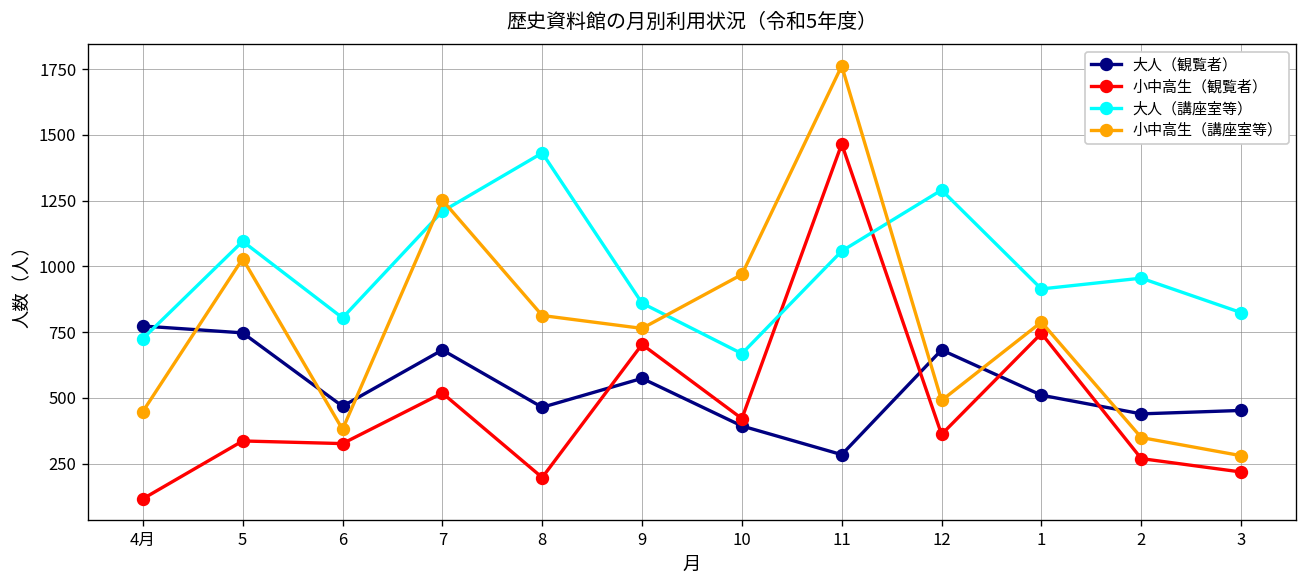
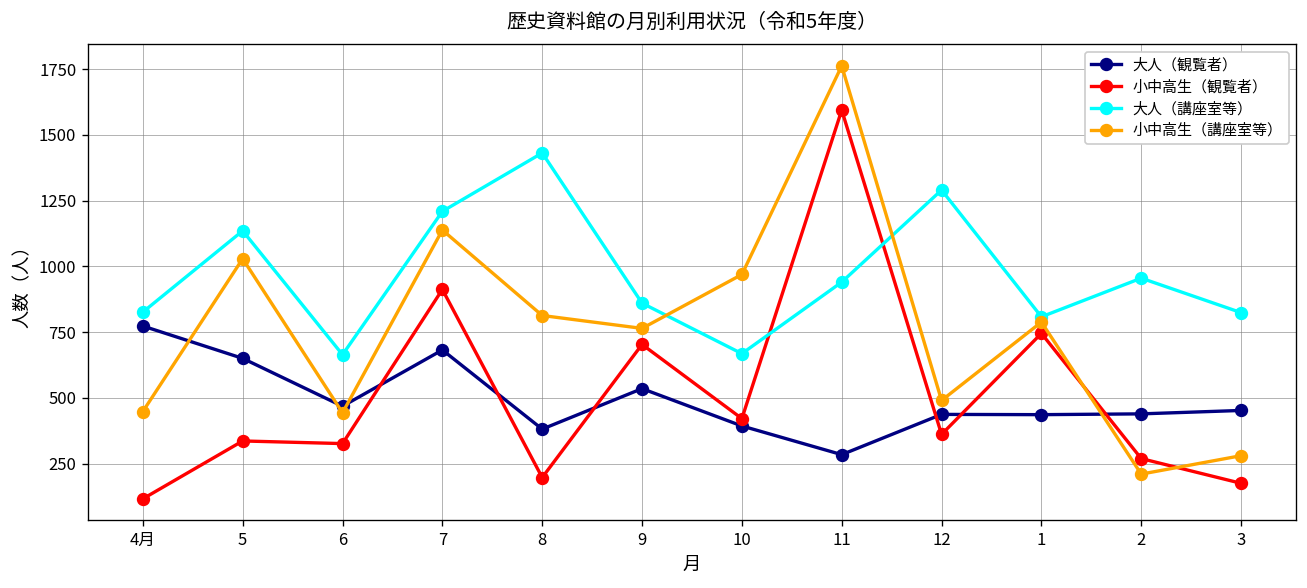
  {
    "大人（観覧者）": {
      "4月": 770,
-     "5": 750,
+     "5": 650,
      "6": 470,
      "7": 680,
-     "8": 460,
-     "9": 570,
+     "8": 380,
+     "9": 540,
      "10": 390,
      "11": 280,
-     "12": 680,
-     "1": 510,
+     "12": 440,
+     "1": 440,
      "2": 440,
      "3": 450
    },
    "小中高生（観覧者）": {
      "4月": 120,
      "5": 340,
      "6": 330,
-     "7": 520,
+     "7": 910,
      "8": 200,
      "9": 700,
      "10": 420,
-     "11": 1470,
+     "11": 1590,
      "12": 360,
      "1": 750,
      "2": 270,
-     "3": 220
+     "3": 180
    },
    "大人（講座室等）": {
-     "4月": 730,
-     "5": 1100,
-     "6": 800,
+     "4月": 830,
+     "5": 1140,
+     "6": 660,
      "7": 1210,
      "8": 1430,
      "9": 860,
      "10": 670,
-     "11": 1060,
+     "11": 940,
      "12": 1290,
-     "1": 910,
+     "1": 810,
      "2": 960,
      "3": 820
    },
    "小中高生（講座室等）": {
      "4月": 450,
      "5": 1030,
-     "6": 380,
-     "7": 1250,
+     "6": 440,
+     "7": 1140,
      "8": 810,
      "9": 760,
      "10": 970,
      "11": 1760,
      "12": 490,
      "1": 790,
-     "2": 350,
+     "2": 210,
      "3": 280
    }
  }
